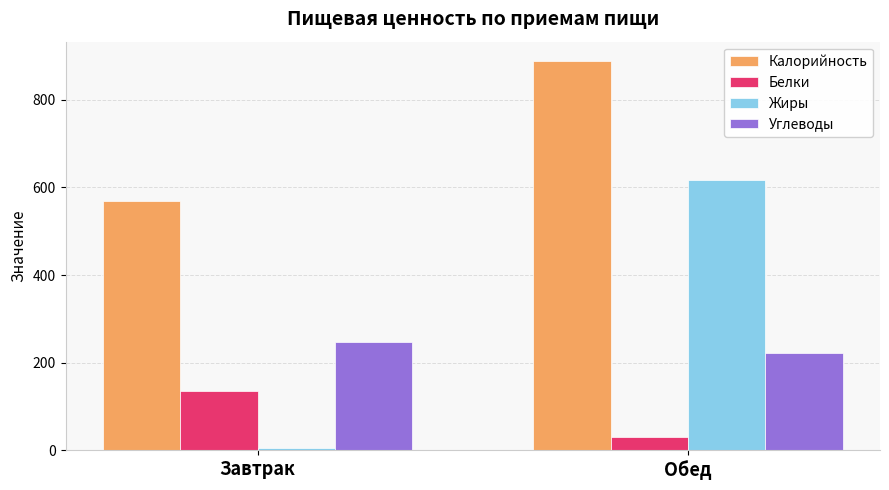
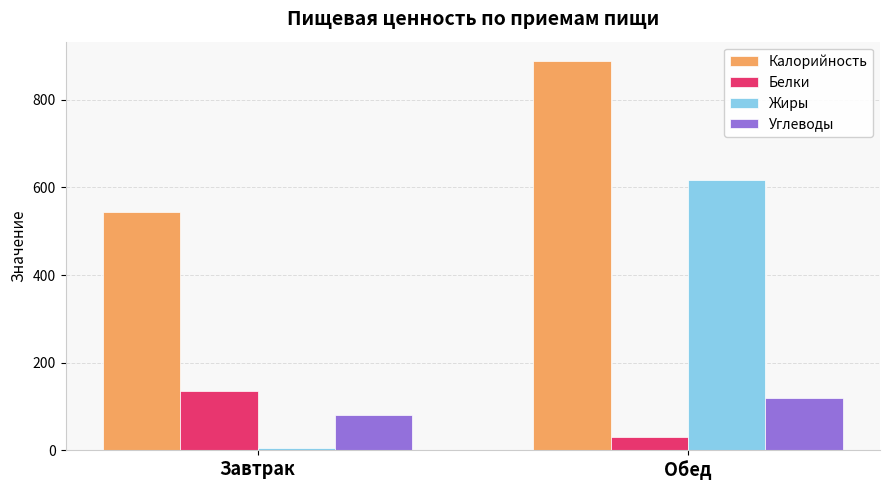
  {
    "Калорийность": {
-     "Завтрак": 570,
+     "Завтрак": 540,
      "Обед": 890
    },
    "Белки": {
      "Завтрак": 130,
      "Обед": 30
    },
    "Жиры": {
      "Обед": 620
    },
    "Углеводы": {
-     "Завтрак": 250,
-     "Обед": 220
+     "Завтрак": 80,
+     "Обед": 120
    }
  }
